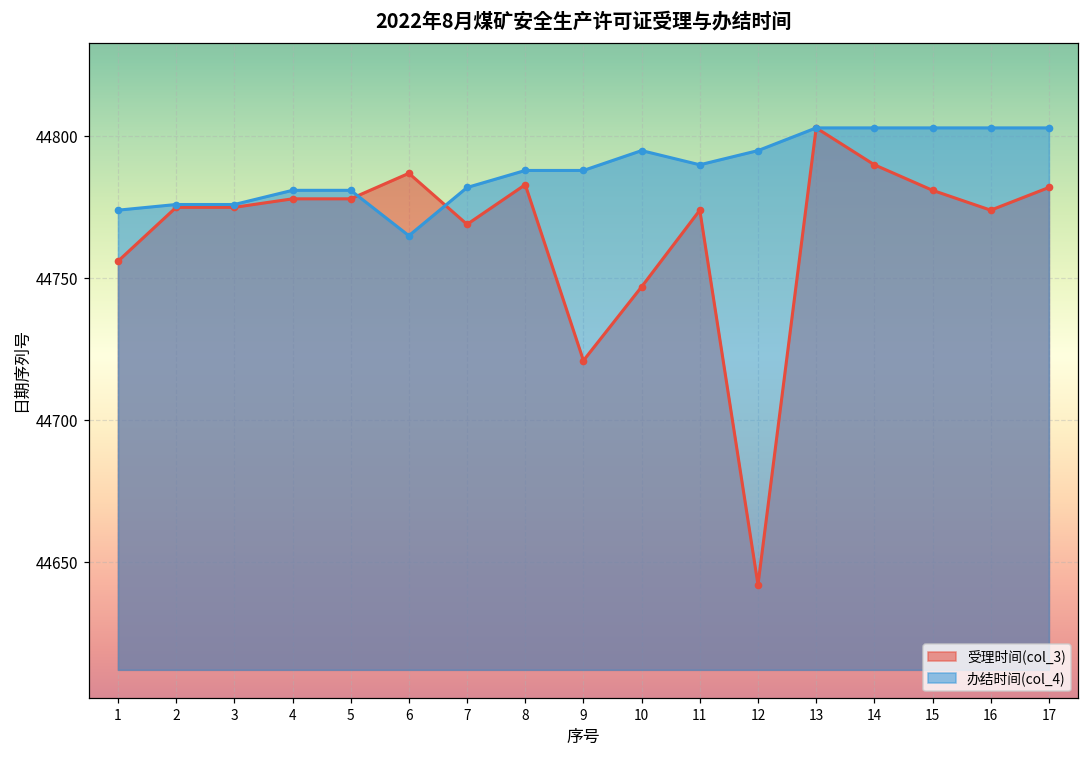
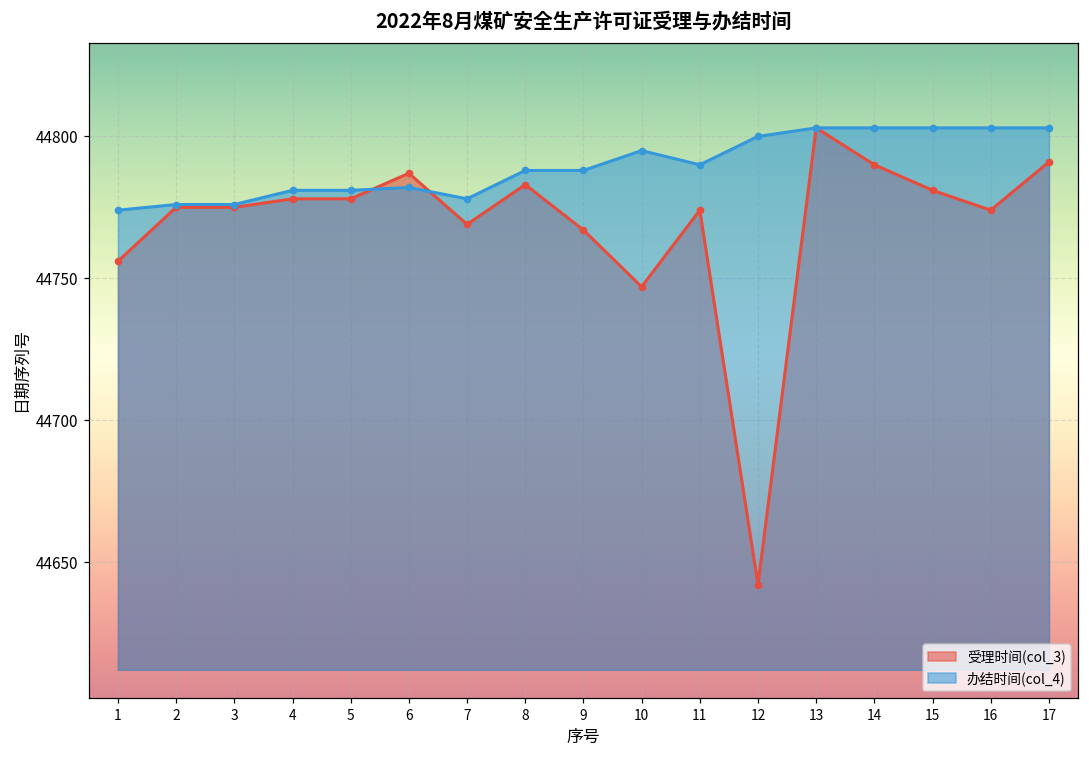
  {
    "受理时间(col_3)": {
      "1": 44756,
      "2": 44775,
      "3": 44775,
      "4": 44778,
      "5": 44778,
      "6": 44787,
      "7": 44769,
      "8": 44783,
-     "9": 44721,
+     "9": 44767,
      "10": 44747,
      "11": 44774,
      "12": 44642,
      "14": 44790,
      "15": 44781,
      "16": 44774,
-     "17": 44782
+     "17": 44791
    },
    "办结时间(col_4)": {
      "1": 44774,
      "2": 44776,
      "3": 44776,
      "4": 44781,
      "5": 44781,
-     "6": 44765,
-     "7": 44782,
+     "6": 44782,
+     "7": 44778,
      "8": 44788,
      "9": 44788,
      "10": 44795,
      "11": 44790,
-     "12": 44795,
+     "12": 44800,
      "14": 44803,
      "15": 44803,
      "16": 44803,
      "17": 44803
    }
  }
